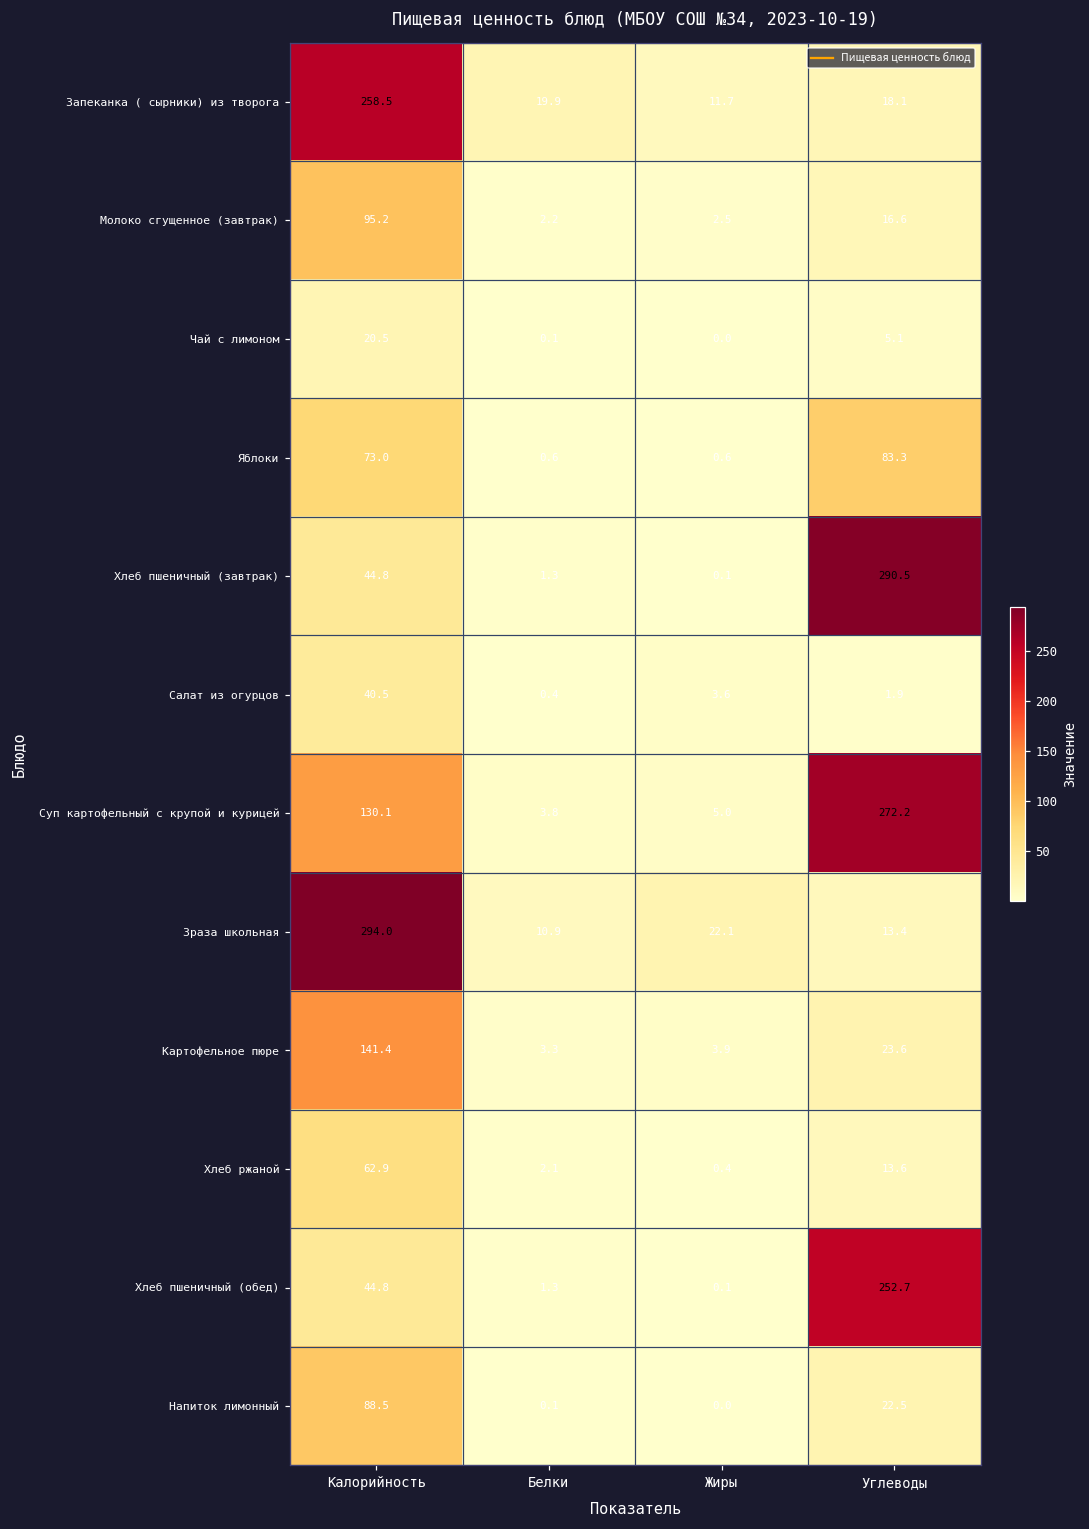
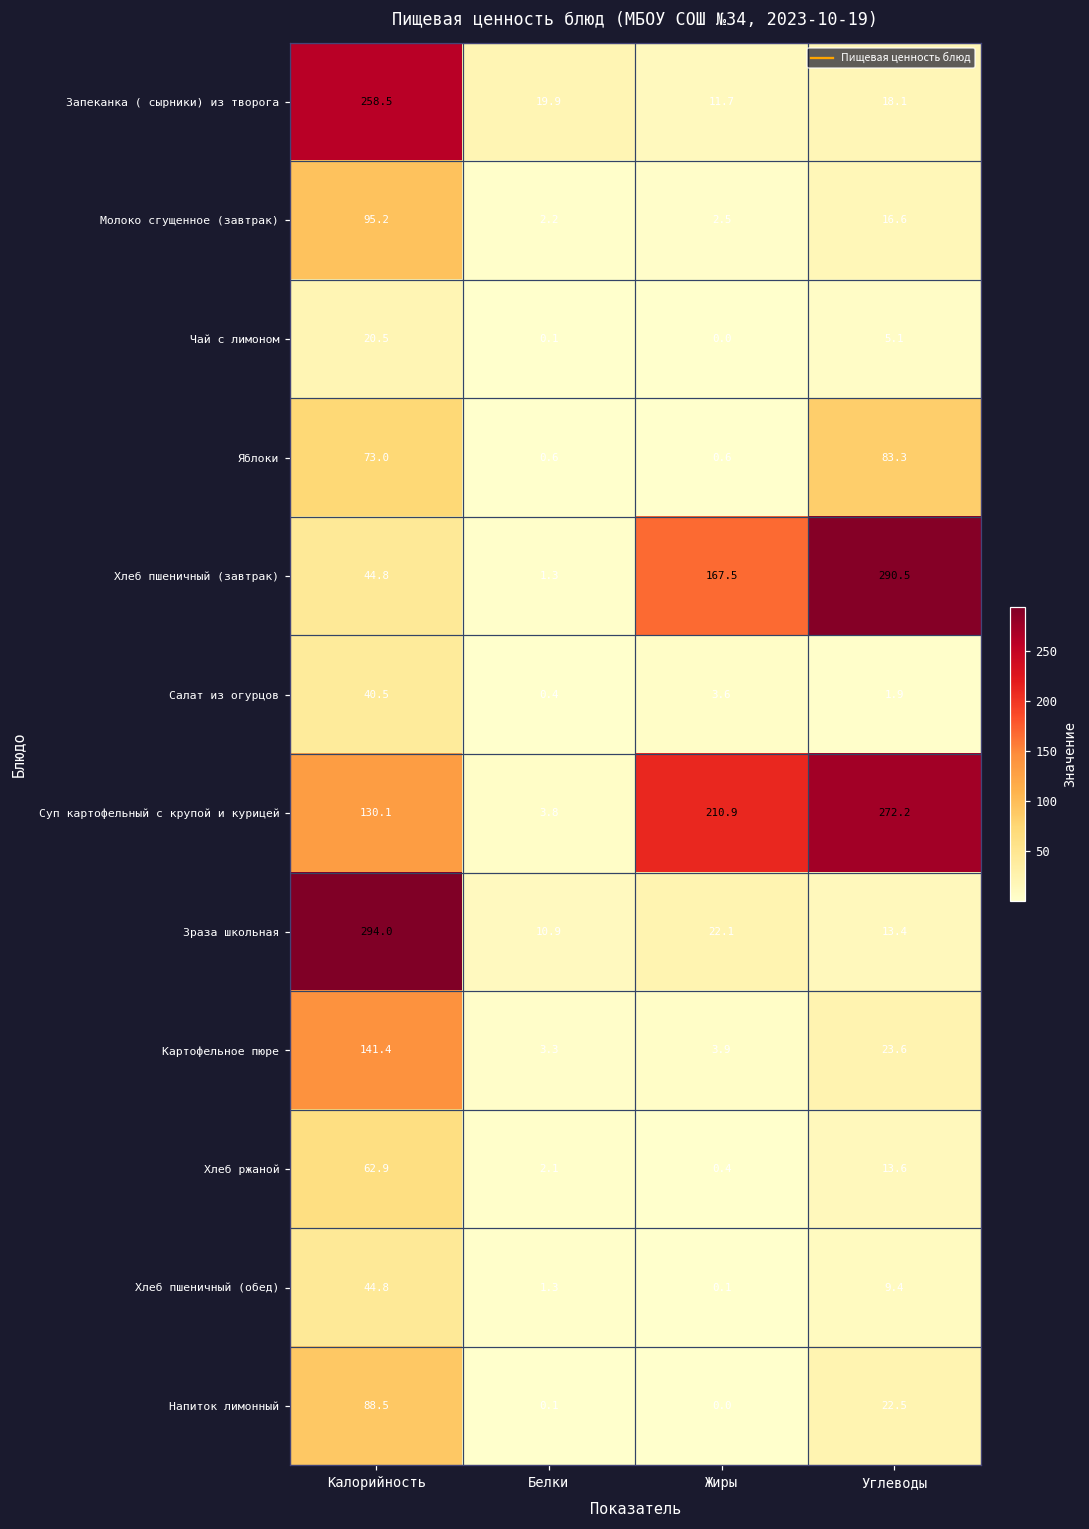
  {
    "Запеканка ( сырники) из творога": {
      "Калорийность": 258.5,
      "Белки": 19.9,
      "Жиры": 11.7,
      "Углеводы": 18.1
    },
    "Молоко сгущенное (завтрак)": {
      "Калорийность": 95.2,
      "Белки": 2.2,
      "Жиры": 2.5,
      "Углеводы": 16.6
    },
    "Чай с лимоном": {
      "Калорийность": 20.5,
      "Белки": 0.1,
      "Жиры": 0.0,
      "Углеводы": 5.1
    },
    "Яблоки": {
      "Калорийность": 73.0,
      "Белки": 0.6,
      "Жиры": 0.6,
      "Углеводы": 83.3
    },
    "Хлеб пшеничный (завтрак)": {
      "Калорийность": 44.8,
      "Белки": 1.3,
-     "Жиры": 0.1,
+     "Жиры": 167.5,
      "Углеводы": 290.5
    },
    "Салат из огурцов": {
      "Калорийность": 40.5,
      "Белки": 0.4,
      "Жиры": 3.6,
      "Углеводы": 1.9
    },
    "Суп картофельный с крупой и курицей": {
      "Калорийность": 130.1,
      "Белки": 3.8,
-     "Жиры": 5.0,
+     "Жиры": 210.9,
      "Углеводы": 272.2
    },
    "Зраза школьная": {
      "Калорийность": 294.0,
      "Белки": 10.9,
      "Жиры": 22.1,
      "Углеводы": 13.4
    },
    "Картофельное пюре": {
      "Калорийность": 141.4,
      "Белки": 3.3,
      "Жиры": 3.9,
      "Углеводы": 23.6
    },
    "Хлеб ржаной": {
      "Калорийность": 62.9,
      "Белки": 2.1,
      "Жиры": 0.4,
      "Углеводы": 13.6
    },
    "Хлеб пшеничный (обед)": {
      "Калорийность": 44.8,
      "Белки": 1.3,
      "Жиры": 0.1,
-     "Углеводы": 252.7
+     "Углеводы": 9.4
    },
    "Напиток лимонный": {
      "Калорийность": 88.5,
      "Белки": 0.1,
      "Жиры": 0.0,
      "Углеводы": 22.5
    }
  }
